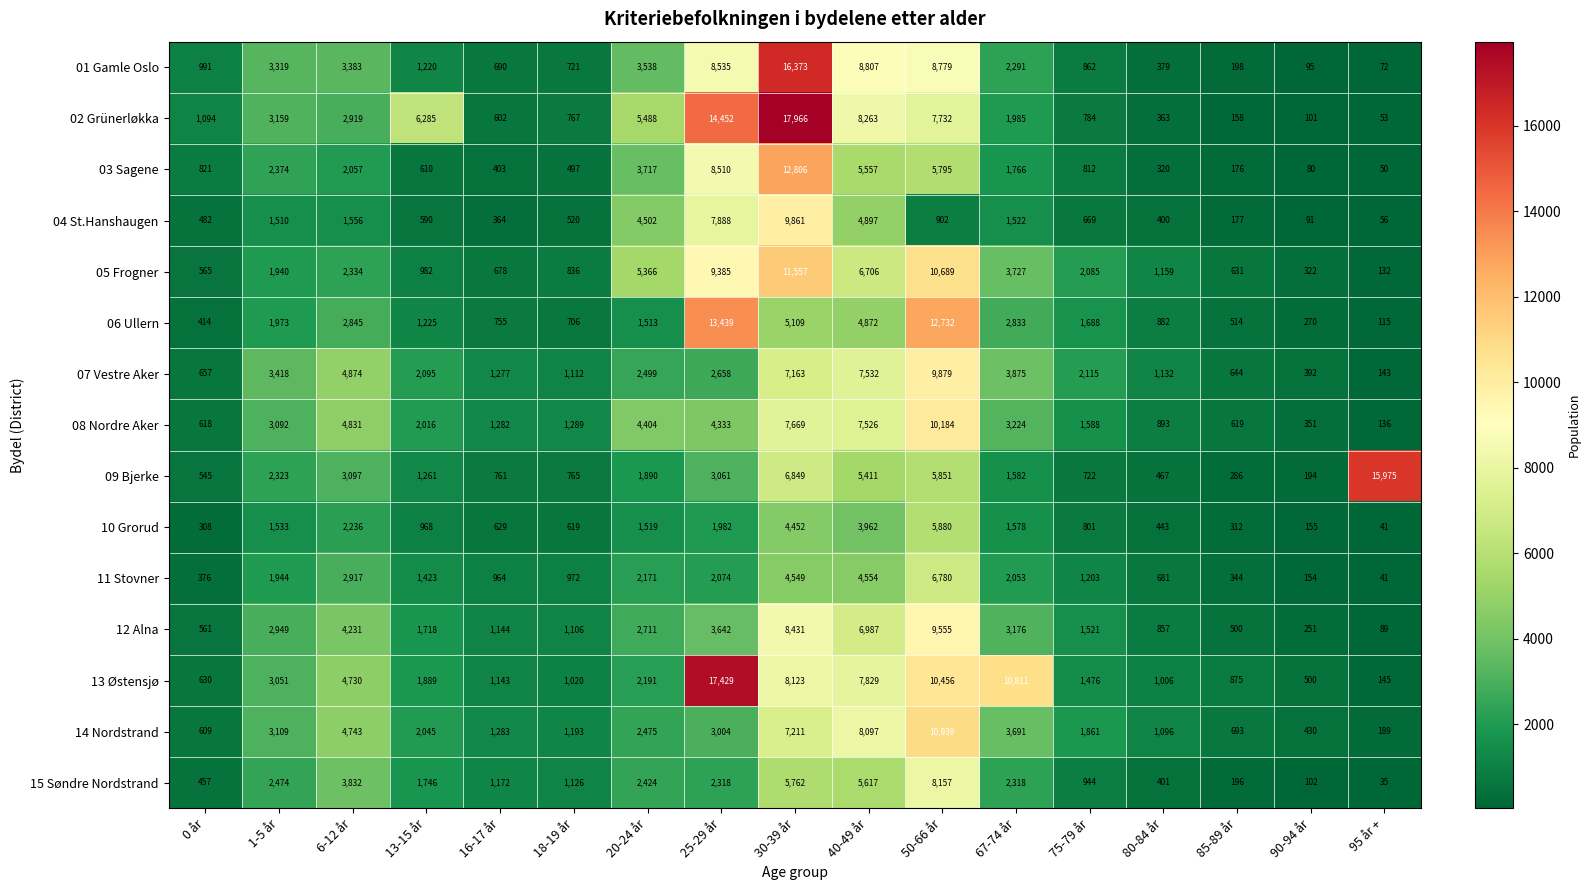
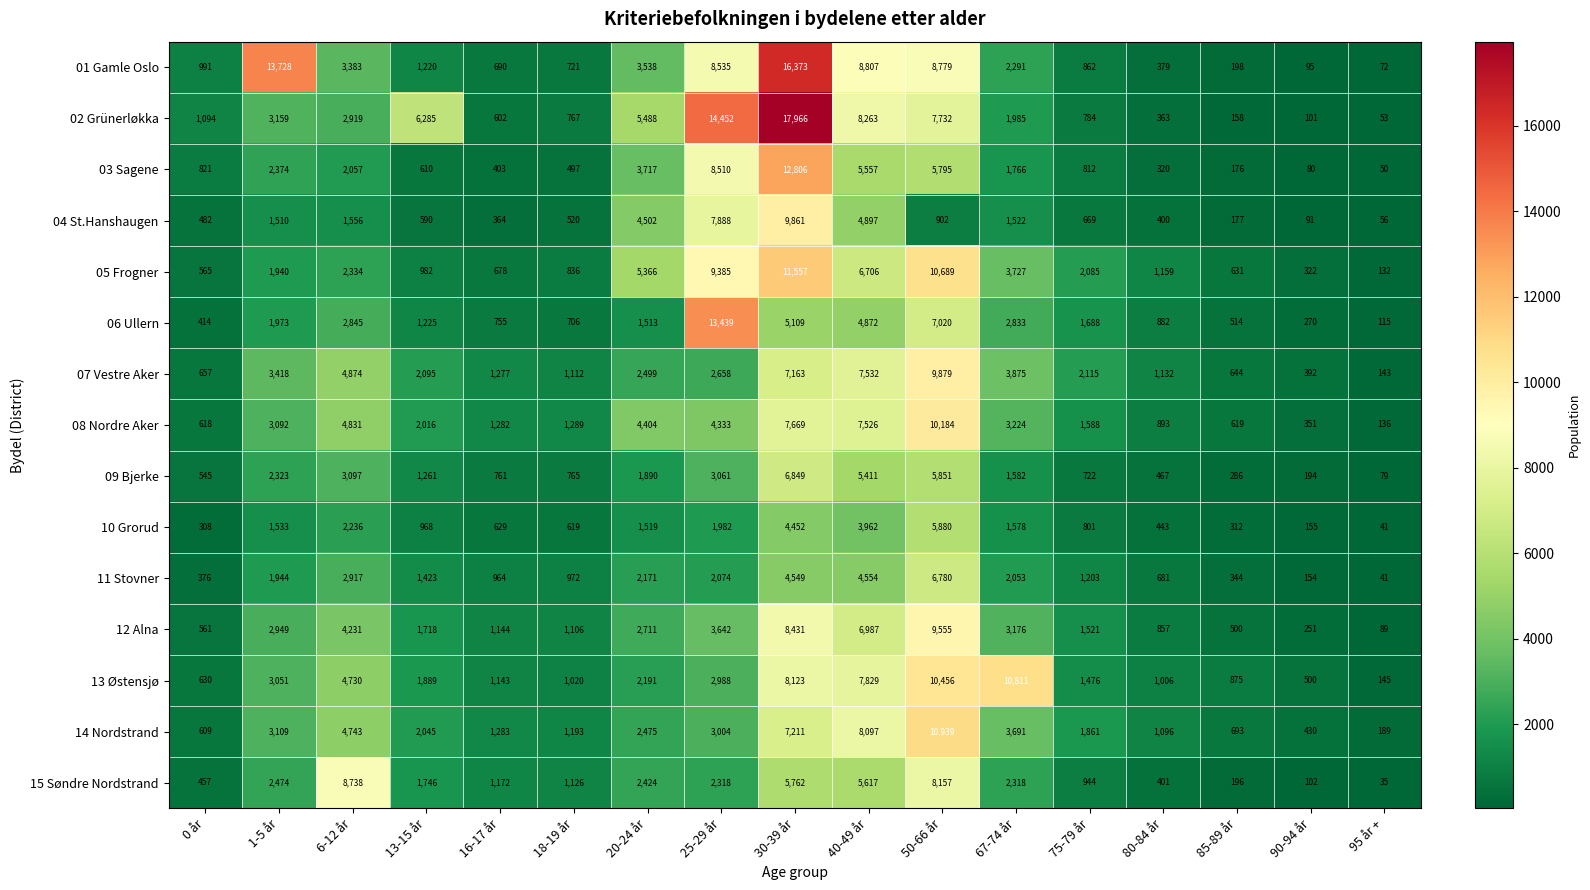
  {
    "01 Gamle Oslo": {
      "0 år": "991",
-     "1-5 år": "3,319",
+     "1-5 år": "13,728",
      "6-12 år": "3,383",
      "13-15 år": "1,220",
      "16-17 år": "690",
      "18-19 år": "721",
      "20-24 år": "3,538",
      "25-29 år": "8,535",
      "30-39 år": "16,373",
      "40-49 år": "8,807",
      "50-66 år": "8,779",
      "67-74 år": "2,291",
      "75-79 år": "862",
      "80-84 år": "379",
      "85-89 år": "198",
      "90-94 år": "95",
      "95 år +": "72"
    },
    "06 Ullern": {
      "0 år": "414",
      "1-5 år": "1,973",
      "6-12 år": "2,845",
      "13-15 år": "1,225",
      "16-17 år": "755",
      "18-19 år": "706",
      "20-24 år": "1,513",
      "25-29 år": "13,439",
      "30-39 år": "5,109",
      "40-49 år": "4,872",
-     "50-66 år": "12,732",
+     "50-66 år": "7,020",
      "67-74 år": "2,833",
      "75-79 år": "1,688",
      "80-84 år": "882",
      "85-89 år": "514",
      "90-94 år": "270",
      "95 år +": "115"
    },
    "09 Bjerke": {
      "0 år": "545",
      "1-5 år": "2,323",
      "6-12 år": "3,097",
      "13-15 år": "1,261",
      "16-17 år": "761",
      "18-19 år": "765",
      "20-24 år": "1,890",
      "25-29 år": "3,061",
      "30-39 år": "6,849",
      "40-49 år": "5,411",
      "50-66 år": "5,851",
      "67-74 år": "1,582",
      "75-79 år": "722",
      "80-84 år": "467",
      "85-89 år": "286",
      "90-94 år": "194",
-     "95 år +": "15,975"
+     "95 år +": "79"
    },
    "13 Østensjø": {
      "0 år": "630",
      "1-5 år": "3,051",
      "6-12 år": "4,730",
      "13-15 år": "1,889",
      "16-17 år": "1,143",
      "18-19 år": "1,020",
      "20-24 år": "2,191",
-     "25-29 år": "17,429",
+     "25-29 år": "2,988",
      "30-39 år": "8,123",
      "40-49 år": "7,829",
      "50-66 år": "10,456",
      "67-74 år": "10,811",
      "75-79 år": "1,476",
      "80-84 år": "1,006",
      "85-89 år": "875",
      "90-94 år": "500",
      "95 år +": "145"
    },
    "15 Søndre Nordstrand": {
      "0 år": "457",
      "1-5 år": "2,474",
-     "6-12 år": "3,832",
+     "6-12 år": "8,738",
      "13-15 år": "1,746",
      "16-17 år": "1,172",
      "18-19 år": "1,126",
      "20-24 år": "2,424",
      "25-29 år": "2,318",
      "30-39 år": "5,762",
      "40-49 år": "5,617",
      "50-66 år": "8,157",
      "67-74 år": "2,318",
      "75-79 år": "944",
      "80-84 år": "401",
      "85-89 år": "196",
      "90-94 år": "102",
      "95 år +": "35"
    }
  }
